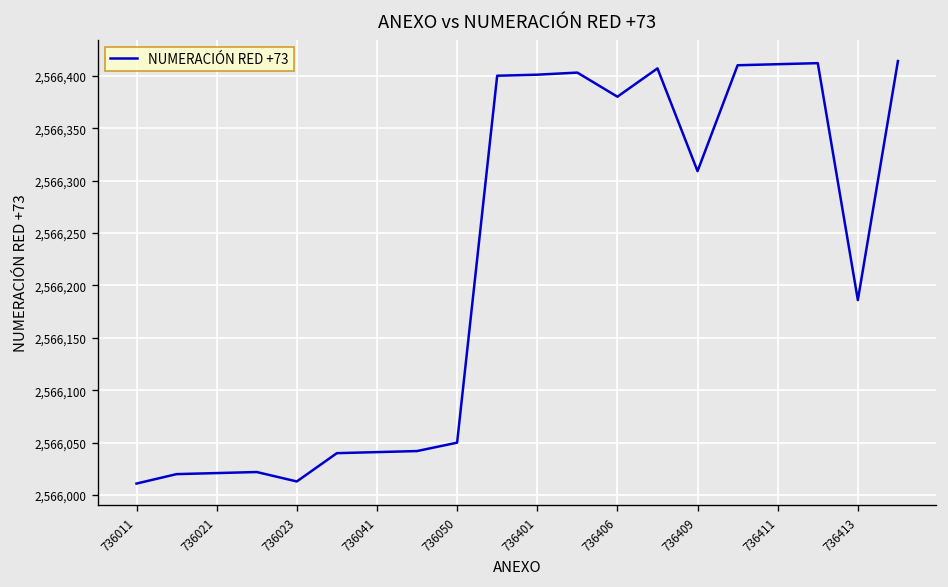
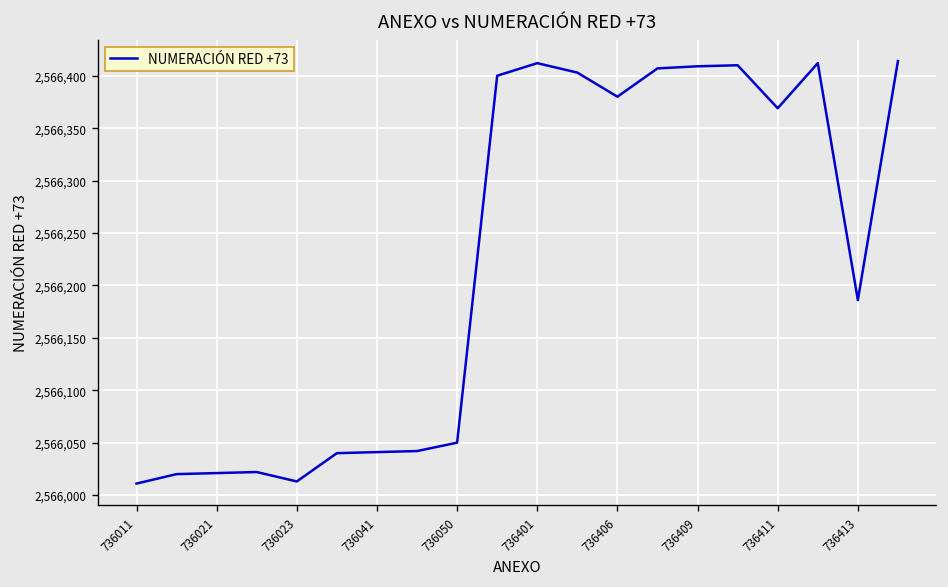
  {
    "736011": "2,566,010",
    "736021": "2,566,020",
    "736023": "2,566,010",
    "736041": "2,566,040",
    "736050": "2,566,050",
-   "736401": "2,566,400",
+   "736401": "2,566,410",
    "736406": "2,566,380",
-   "736409": "2,566,310",
-   "736411": "2,566,410",
+   "736409": "2,566,410",
+   "736411": "2,566,370",
    "736413": "2,566,190"
  }
